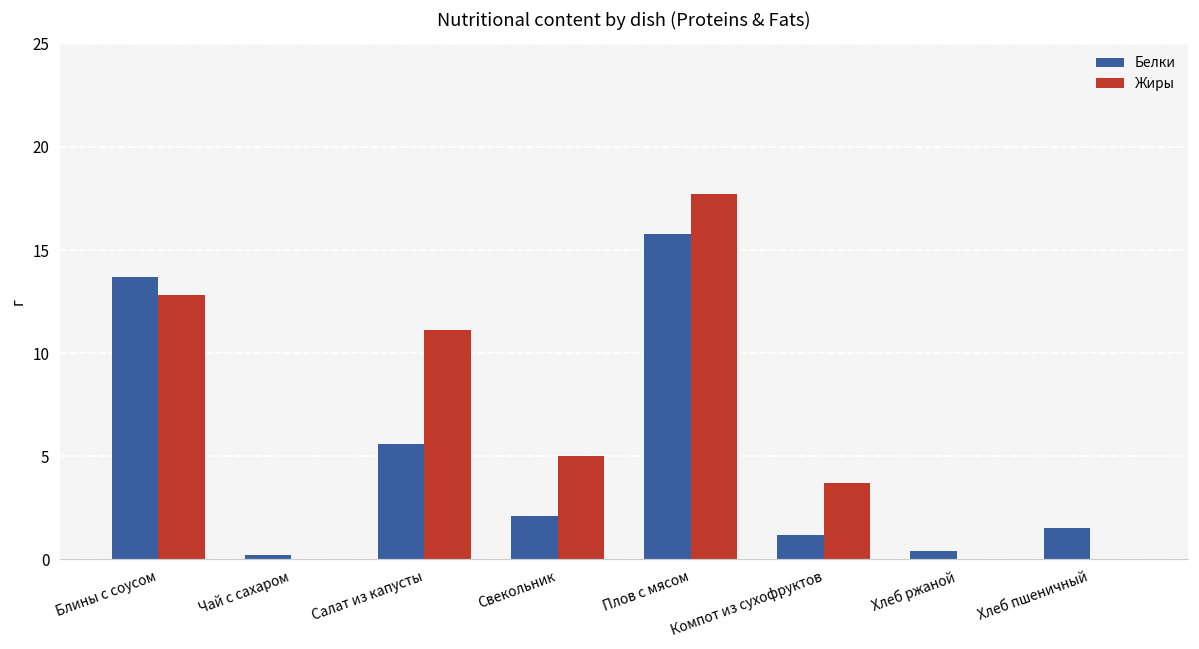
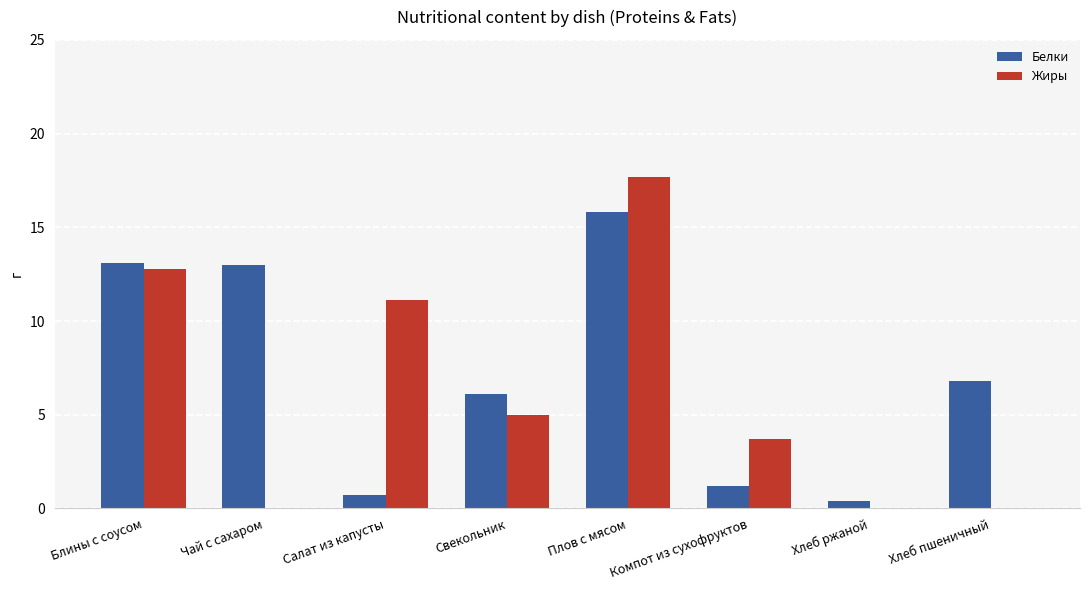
  {
    "Белки": {
-     "Блины с соусом": 13.7,
-     "Чай с сахаром": 0.2,
-     "Салат из капусты": 5.6,
-     "Свекольник": 2.1,
+     "Блины с соусом": 13.1,
+     "Чай с сахаром": 13.0,
+     "Салат из капусты": 0.7,
+     "Свекольник": 6.1,
      "Плов с мясом": 15.8,
      "Компот из сухофруктов": 1.2,
      "Хлеб ржаной": 0.4,
-     "Хлеб пшеничный": 1.5
+     "Хлеб пшеничный": 6.8
    },
    "Жиры": {
      "Блины с соусом": 12.8,
      "Чай с сахаром": 0.0,
      "Салат из капусты": 11.1,
      "Свекольник": 5.0,
      "Плов с мясом": 17.7,
      "Компот из сухофруктов": 3.7,
      "Хлеб ржаной": 0.0,
      "Хлеб пшеничный": 0.0
    }
  }
